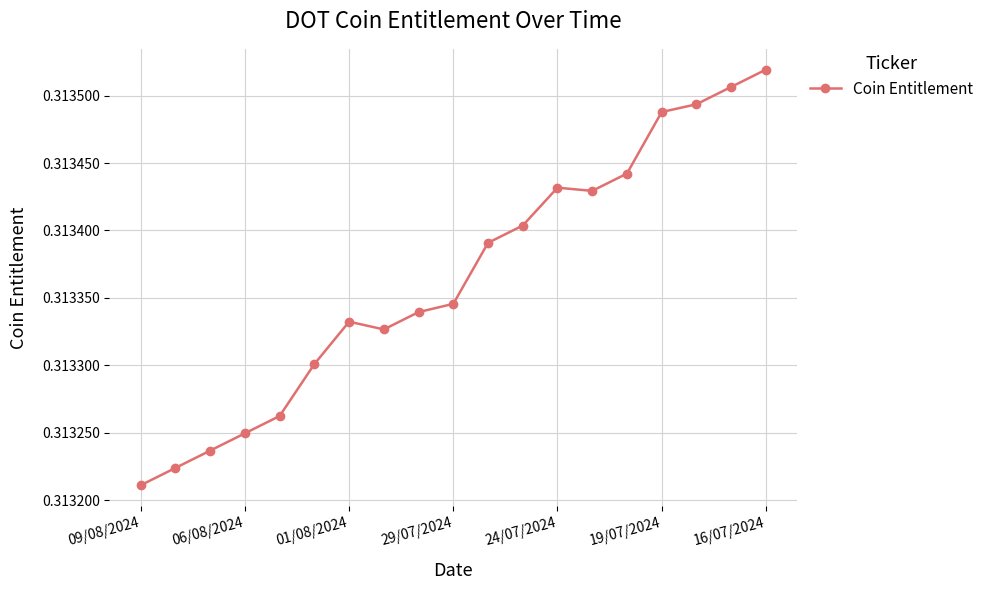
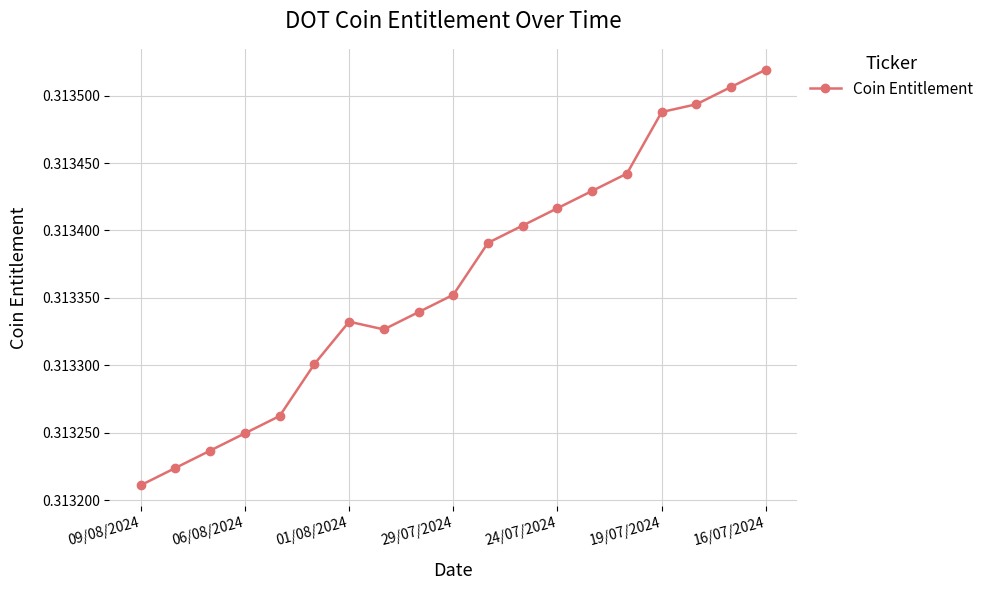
  {
    "09/08/2024": 0.313211,
    "06/08/2024": 0.313250,
    "01/08/2024": 0.313332,
-   "29/07/2024": 0.313346,
-   "24/07/2024": 0.313432,
+   "29/07/2024": 0.313352,
+   "24/07/2024": 0.313417,
    "19/07/2024": 0.313488,
    "16/07/2024": 0.313519
  }
